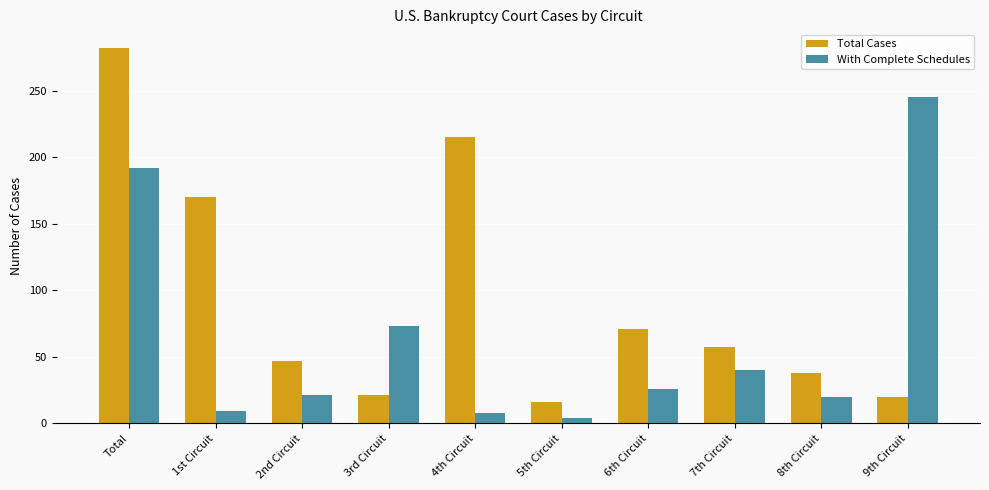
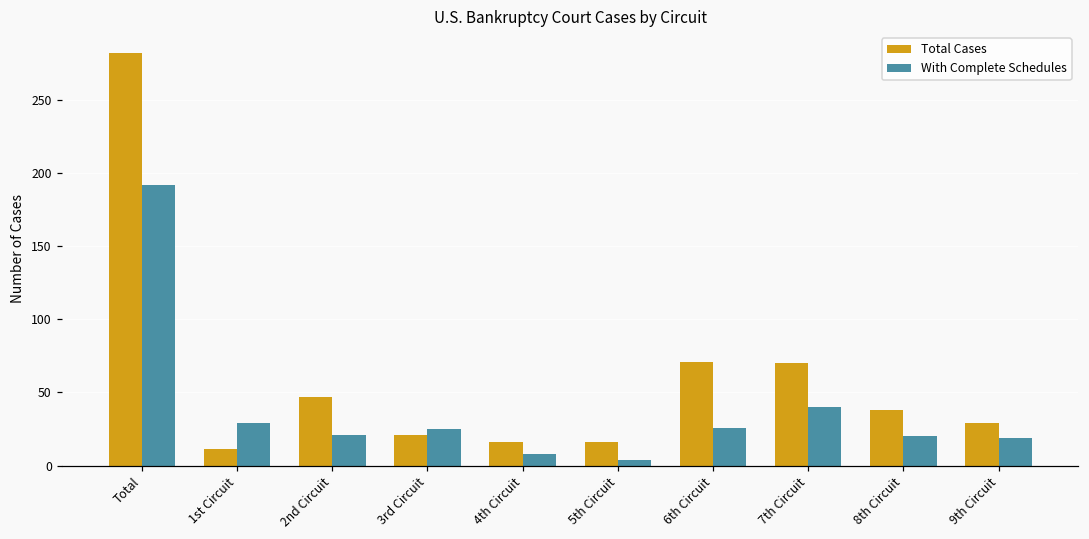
  {
    "Total Cases": {
      "Total": 282,
-     "1st Circuit": 170,
+     "1st Circuit": 11,
      "2nd Circuit": 47,
      "3rd Circuit": 21,
-     "4th Circuit": 215,
+     "4th Circuit": 16,
      "5th Circuit": 16,
      "6th Circuit": 71,
-     "7th Circuit": 57,
+     "7th Circuit": 70,
      "8th Circuit": 38,
-     "9th Circuit": 20
+     "9th Circuit": 29
    },
    "With Complete Schedules": {
      "Total": 192,
-     "1st Circuit": 9,
+     "1st Circuit": 29,
      "2nd Circuit": 21,
-     "3rd Circuit": 73,
+     "3rd Circuit": 25,
      "4th Circuit": 8,
      "5th Circuit": 4,
      "6th Circuit": 26,
      "7th Circuit": 40,
      "8th Circuit": 20,
-     "9th Circuit": 245
+     "9th Circuit": 19
    }
  }
